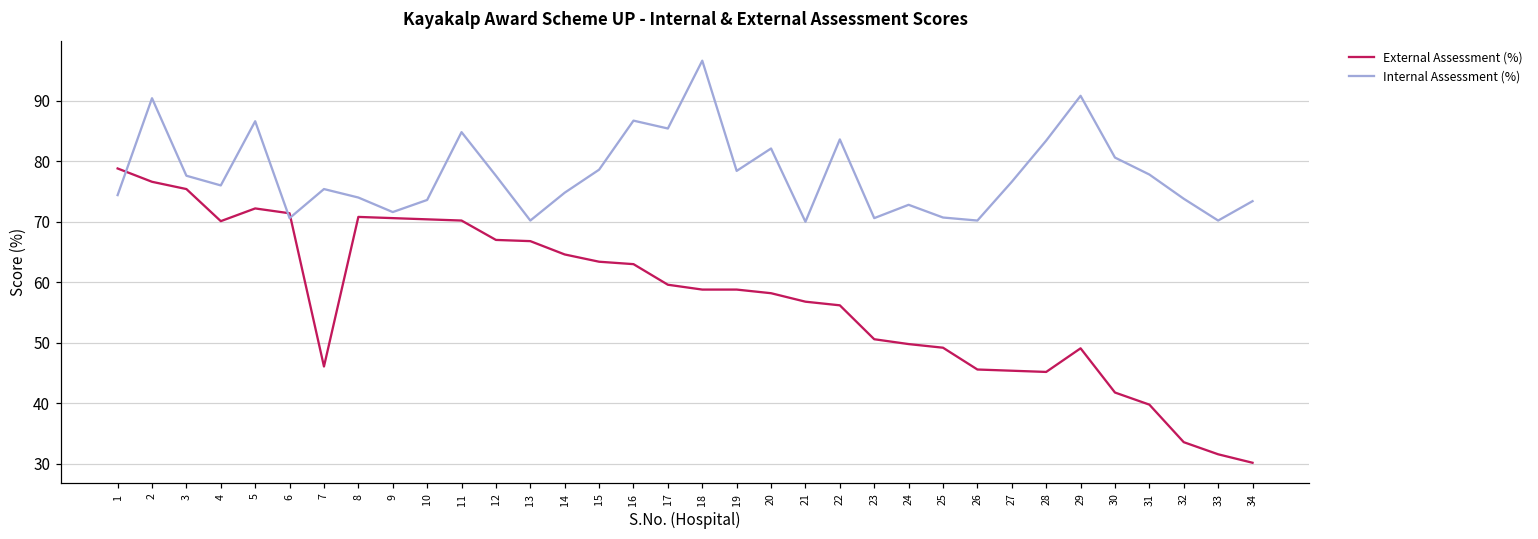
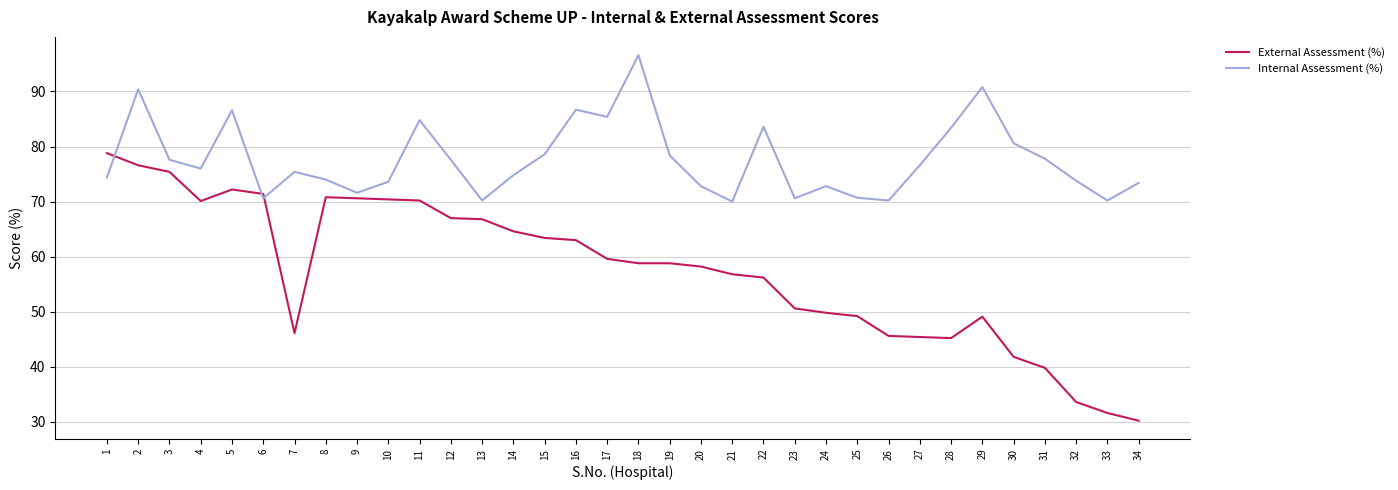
  {
    "External Assessment (%)": {
      "1": 79,
      "2": 77,
      "3": 75,
      "4": 70,
      "5": 72,
      "6": 71,
      "7": 46,
      "8": 71,
      "9": 71,
      "10": 70,
      "11": 70,
      "12": 67,
      "13": 67,
      "14": 65,
      "15": 63,
      "16": 63,
      "17": 60,
      "18": 59,
      "19": 59,
      "20": 58,
      "21": 57,
      "22": 56,
      "23": 51,
      "24": 50,
      "25": 49,
      "26": 46,
      "27": 45,
      "28": 45,
      "29": 49,
      "30": 42,
      "31": 40,
      "32": 34,
      "33": 32,
      "34": 30
    },
    "Internal Assessment (%)": {
      "1": 74,
      "2": 90,
      "3": 78,
      "4": 76,
      "5": 87,
      "6": 71,
      "7": 75,
      "8": 74,
      "9": 72,
      "10": 74,
      "11": 85,
      "12": 78,
      "13": 70,
      "14": 75,
      "15": 79,
      "16": 87,
      "17": 85,
      "18": 97,
      "19": 78,
-     "20": 82,
+     "20": 73,
      "21": 70,
      "22": 84,
      "23": 71,
      "24": 73,
      "25": 71,
      "26": 70,
      "27": 77,
      "28": 83,
      "29": 91,
      "30": 81,
      "31": 78,
      "32": 74,
      "33": 70,
      "34": 73
    }
  }
